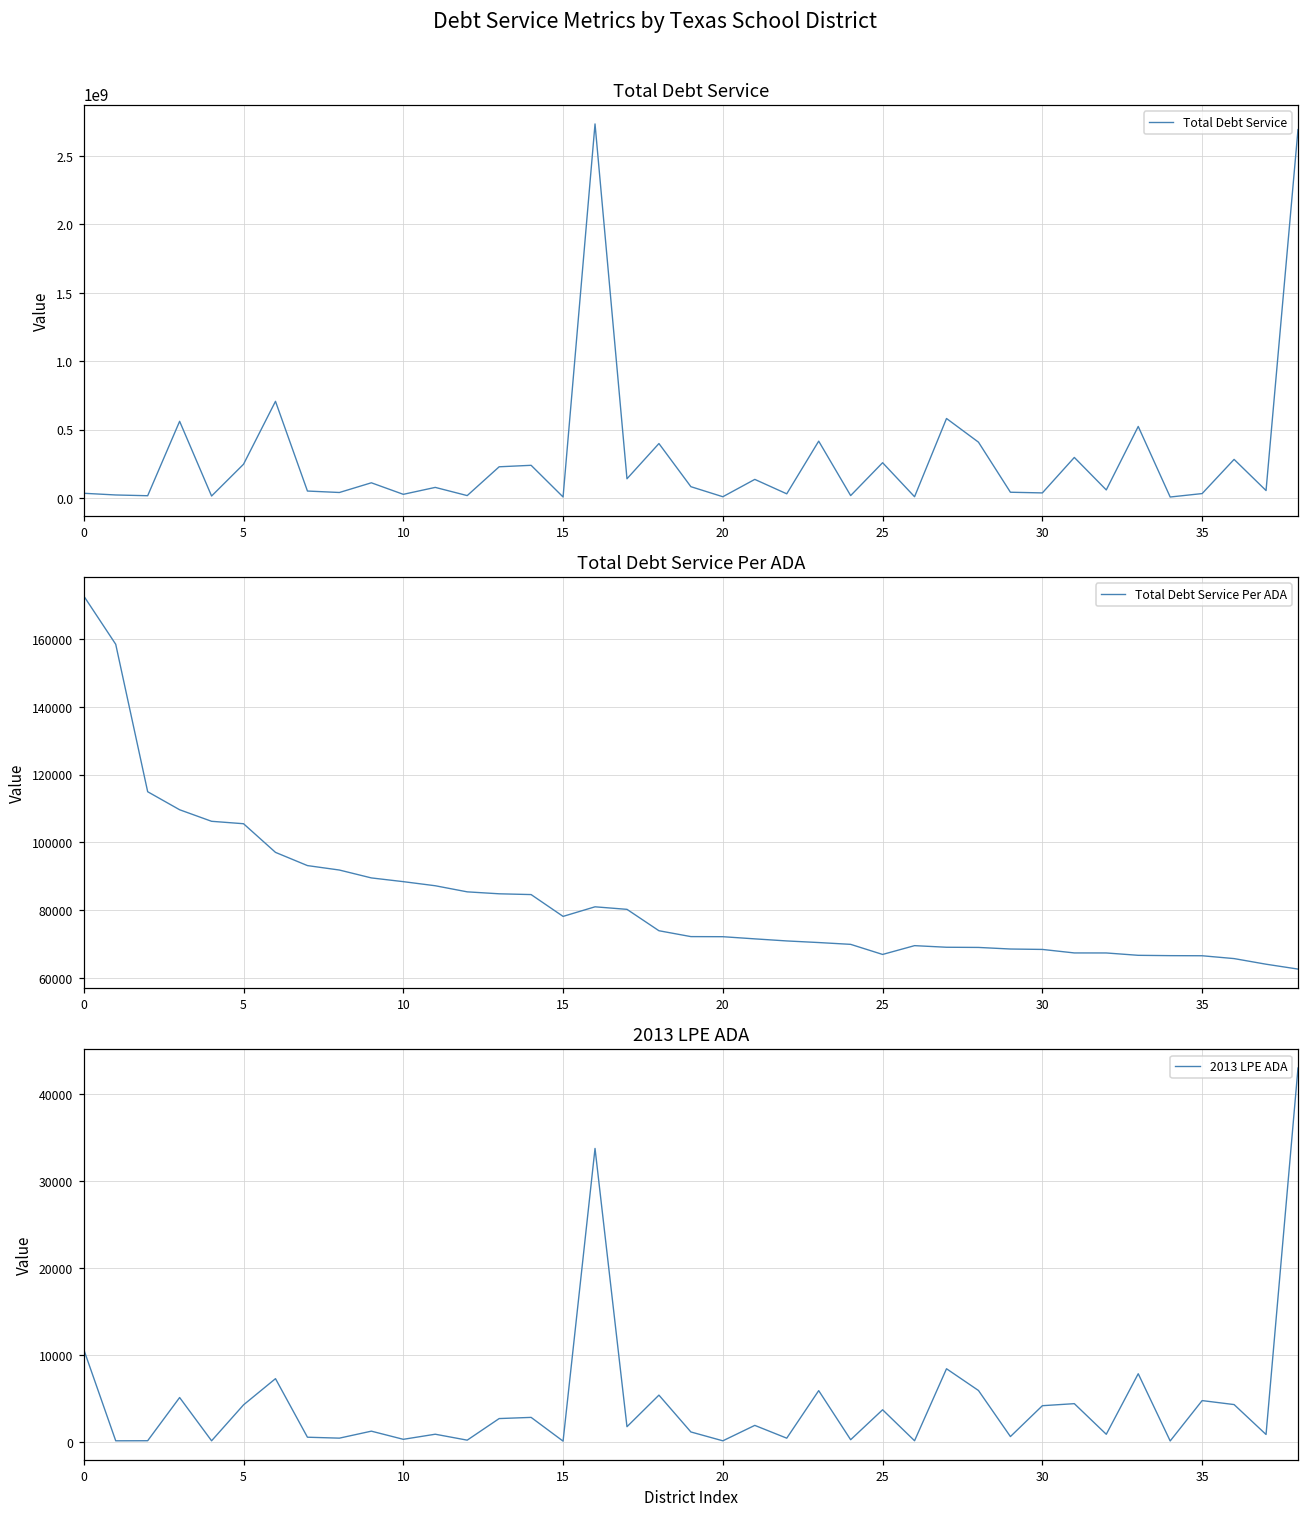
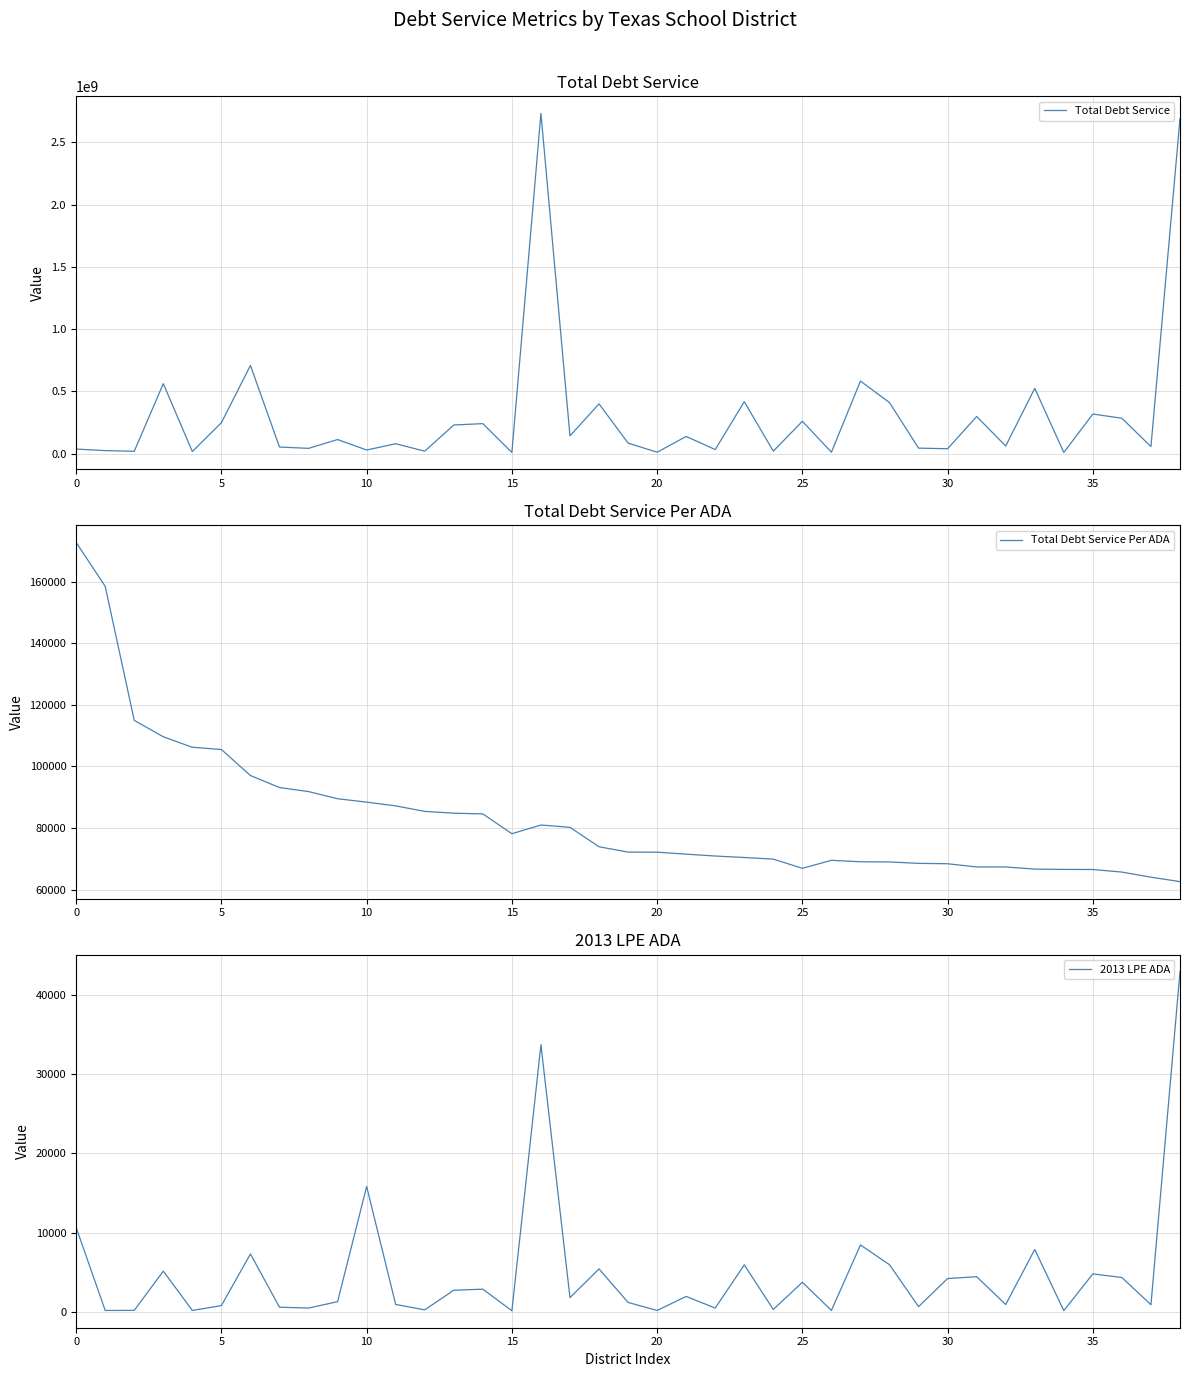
  {
    "Total Debt Service": {
      "0": 40000000,
      "5": 250000000,
      "10": 30000000,
      "15": 10000000,
      "20": 10000000,
      "25": 260000000,
      "30": 40000000,
-     "35": 30000000
+     "35": 320000000
    },
    "Total Debt Service Per ADA": {
      "0": 173000,
      "5": 106000,
      "10": 88000,
      "15": 78000,
      "20": 72000,
      "25": 67000,
      "30": 68000,
      "35": 67000
    },
    "2013 LPE ADA": {
      "0": 11000,
-     "5": 4000,
-     "10": 0,
+     "5": 1000,
+     "10": 16000,
      "15": 0,
      "20": 0,
      "25": 4000,
      "30": 4000,
      "35": 5000
    }
  }
